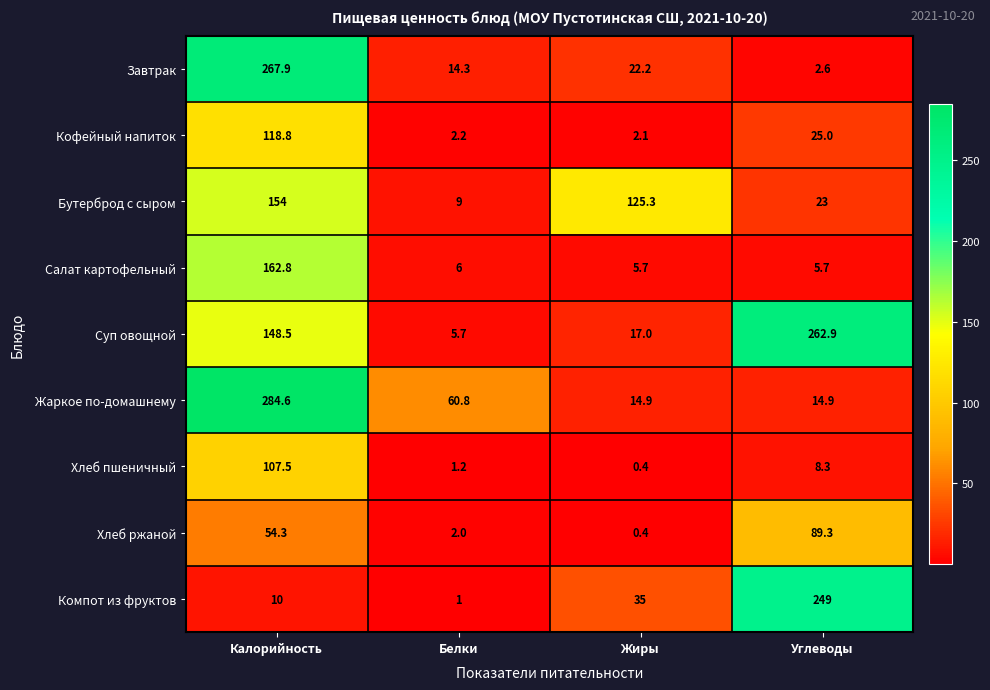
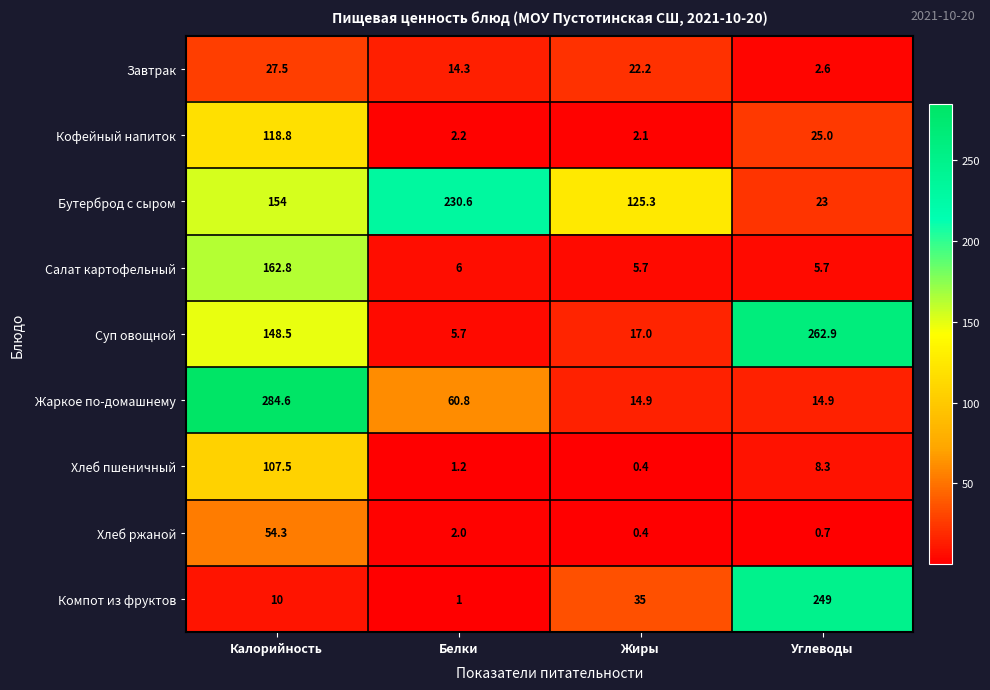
  {
    "Завтрак": {
-     "Калорийность": 267.9,
+     "Калорийность": 27.5,
      "Белки": 14.3,
      "Жиры": 22.2,
      "Углеводы": 2.6
    },
    "Кофейный напиток": {
      "Калорийность": 118.8,
      "Белки": 2.2,
      "Жиры": 2.1,
      "Углеводы": 25.0
    },
    "Бутерброд с сыром": {
      "Калорийность": 154,
-     "Белки": 9,
+     "Белки": 230.6,
      "Жиры": 125.3,
      "Углеводы": 23
    },
    "Салат картофельный": {
      "Калорийность": 162.8,
      "Белки": 6,
      "Жиры": 5.7,
      "Углеводы": 5.7
    },
    "Суп овощной": {
      "Калорийность": 148.5,
      "Белки": 5.7,
      "Жиры": 17.0,
      "Углеводы": 262.9
    },
    "Жаркое по-домашнему": {
      "Калорийность": 284.6,
      "Белки": 60.8,
      "Жиры": 14.9,
      "Углеводы": 14.9
    },
    "Хлеб пшеничный": {
      "Калорийность": 107.5,
      "Белки": 1.2,
      "Жиры": 0.4,
      "Углеводы": 8.3
    },
    "Хлеб ржаной": {
      "Калорийность": 54.3,
      "Белки": 2.0,
      "Жиры": 0.4,
-     "Углеводы": 89.3
+     "Углеводы": 0.7
    },
    "Компот из фруктов": {
      "Калорийность": 10,
      "Белки": 1,
      "Жиры": 35,
      "Углеводы": 249
    }
  }
